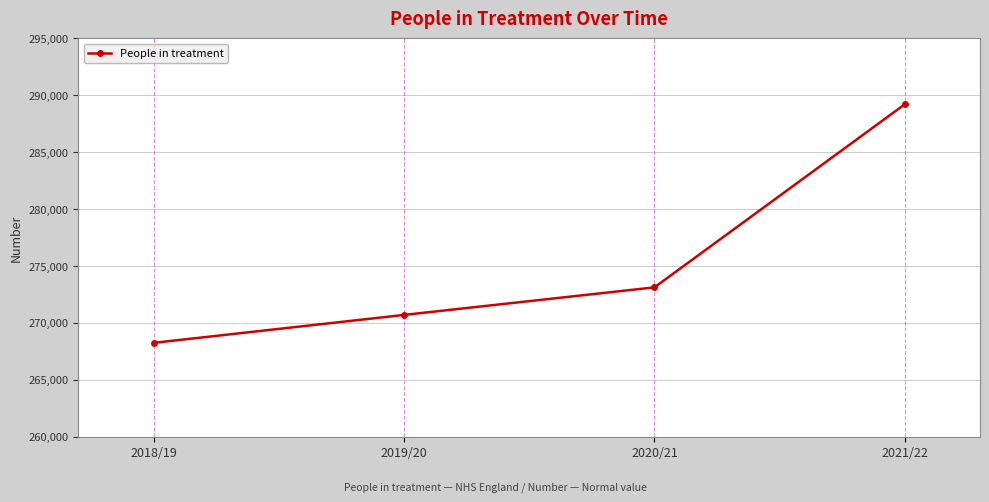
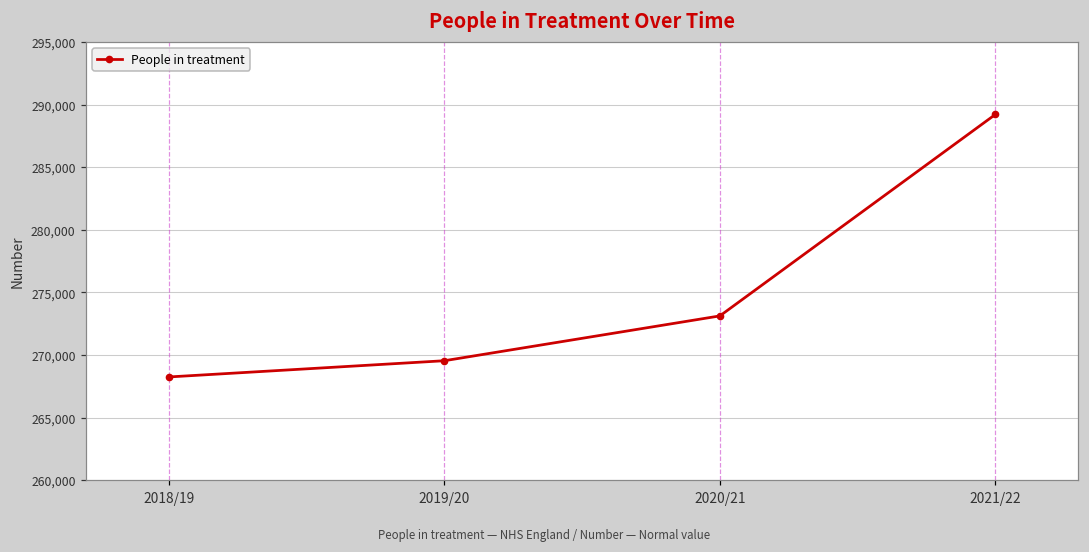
  {
    "2018/19": "268,300",
-   "2019/20": "270,700",
+   "2019/20": "269,500",
    "2020/21": "273,100",
    "2021/22": "289,200"
  }
